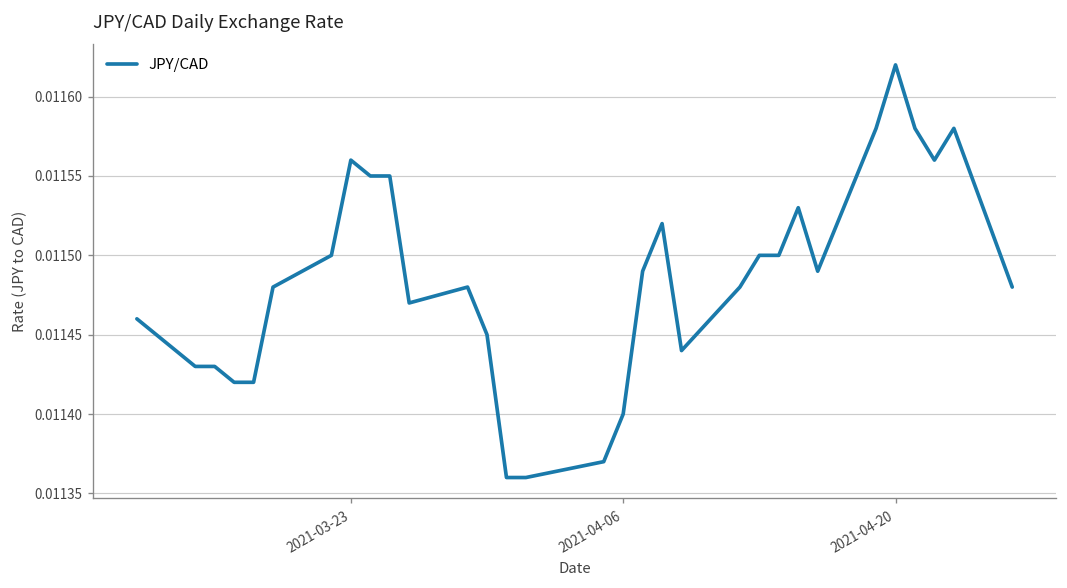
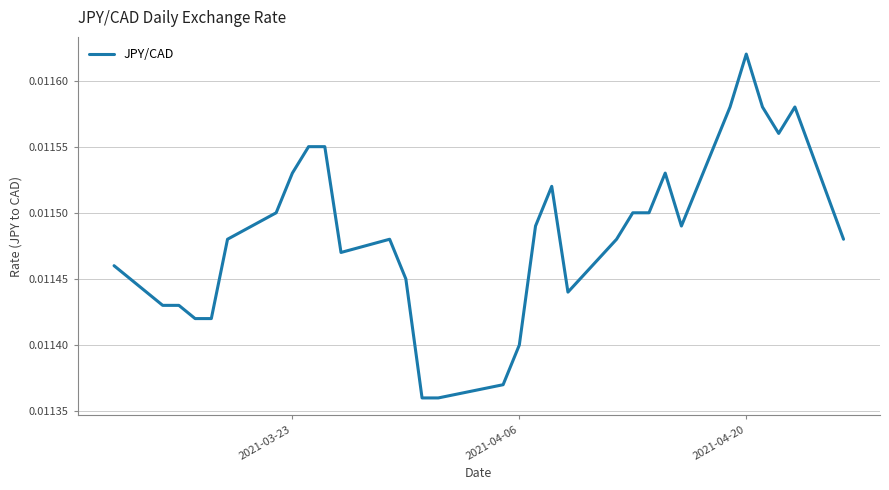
  {
-   "2021-03-23": 0.01156,
+   "2021-03-23": 0.01153,
    "2021-04-06": 0.01140,
    "2021-04-20": 0.01162
  }
